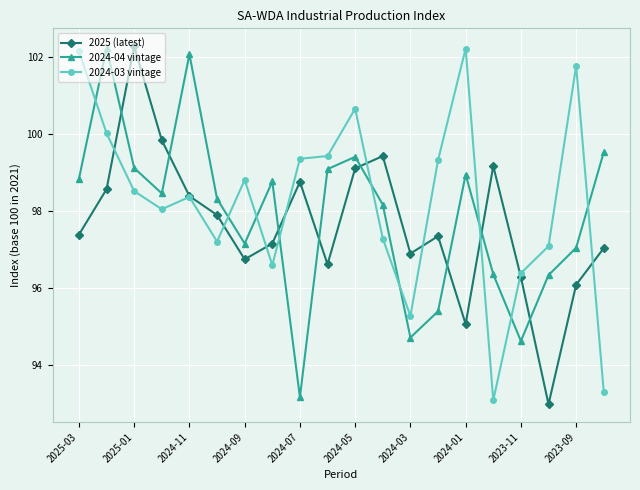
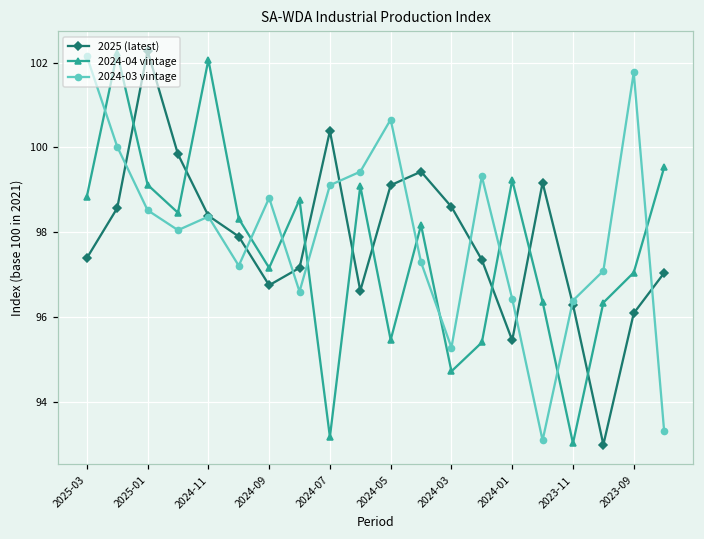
  {
    "2025 (latest)": {
      "2025-03": 97.4,
      "2024-09": 96.8,
-     "2024-07": 98.8,
+     "2024-07": 100.4,
      "2024-05": 99.1,
-     "2024-03": 96.9,
-     "2024-01": 95.1,
+     "2024-03": 98.6,
+     "2024-01": 95.5,
      "2023-11": 96.3,
      "2023-09": 96.1
    },
    "2024-04 vintage": {
      "2025-03": 98.8,
      "2025-01": 99.1,
      "2024-11": 102.1,
      "2024-09": 97.2,
      "2024-07": 93.2,
-     "2024-05": 99.4,
+     "2024-05": 95.5,
      "2024-03": 94.7,
-     "2024-01": 99.0,
-     "2023-11": 94.6,
+     "2024-01": 99.2,
+     "2023-11": 93.0,
      "2023-09": 97.1
    },
    "2024-03 vintage": {
      "2025-01": 98.5,
      "2024-09": 98.8,
-     "2024-07": 99.4,
+     "2024-07": 99.1,
      "2024-05": 100.7,
      "2024-03": 95.3,
-     "2024-01": 102.2,
+     "2024-01": 96.4,
      "2023-11": 96.4,
      "2023-09": 101.8
    }
  }
